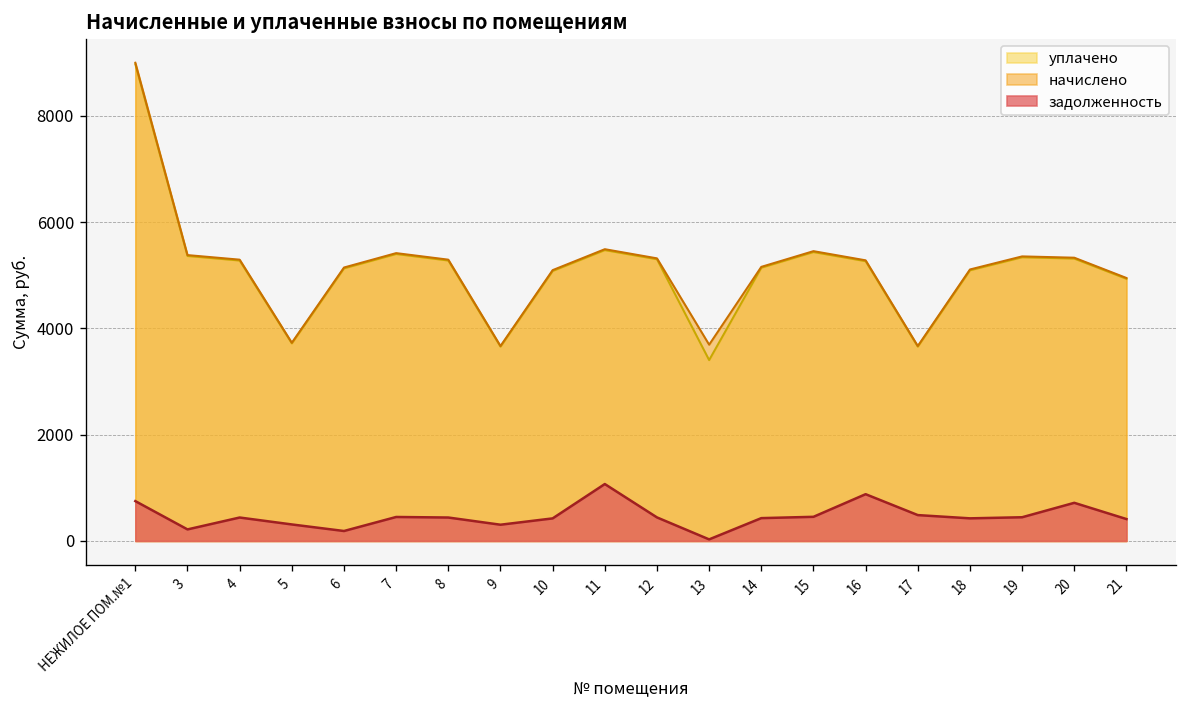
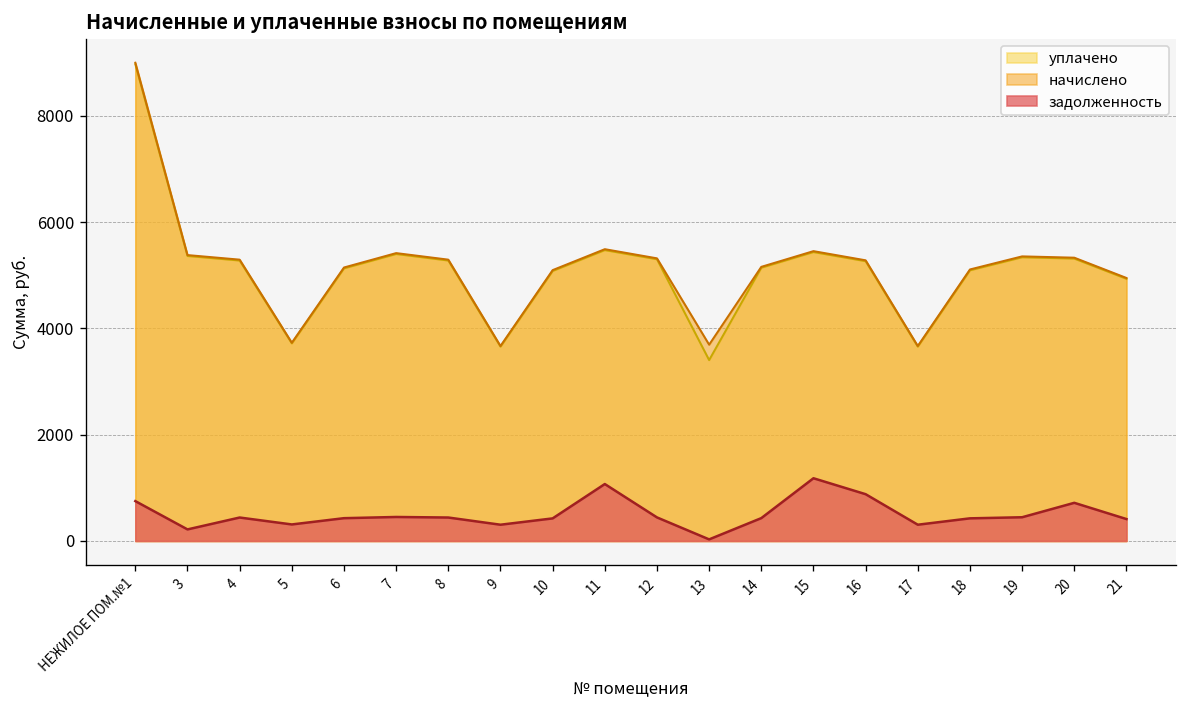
  {
    "задолженность": {
      "НЕЖИЛОЕ ПОМ.№1": 800,
      "3": 200,
      "4": 400,
      "5": 300,
-     "6": 200,
+     "6": 400,
      "7": 500,
      "8": 400,
      "9": 300,
      "10": 400,
      "11": 1100,
      "12": 400,
      "13": 0,
      "14": 400,
-     "15": 500,
+     "15": 1200,
      "16": 900,
-     "17": 500,
+     "17": 300,
      "18": 400,
      "19": 400,
      "20": 700,
      "21": 400
    }
  }
